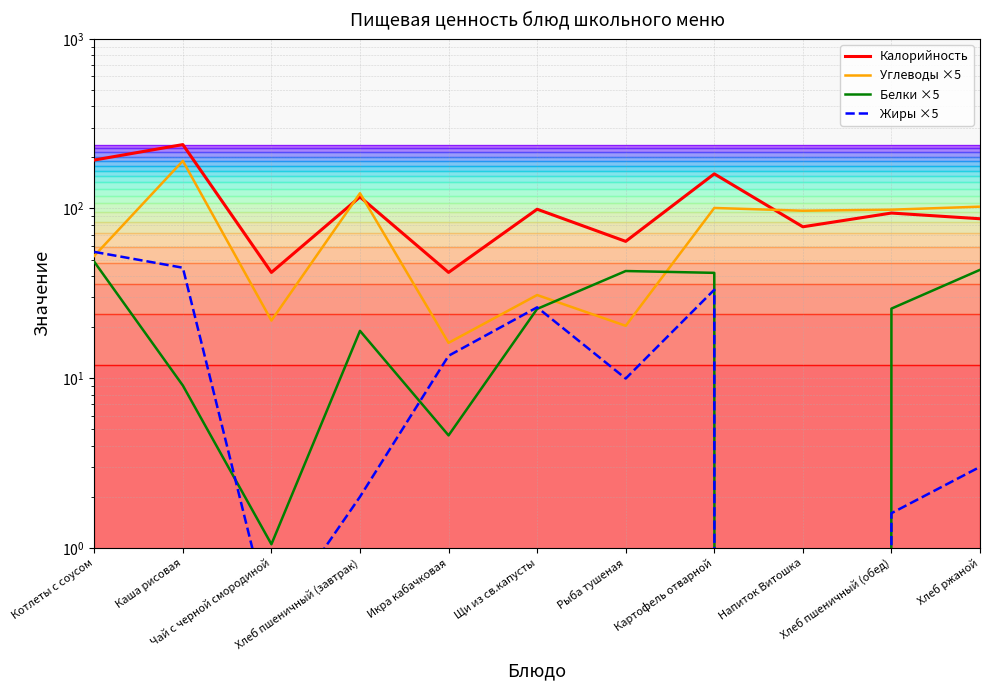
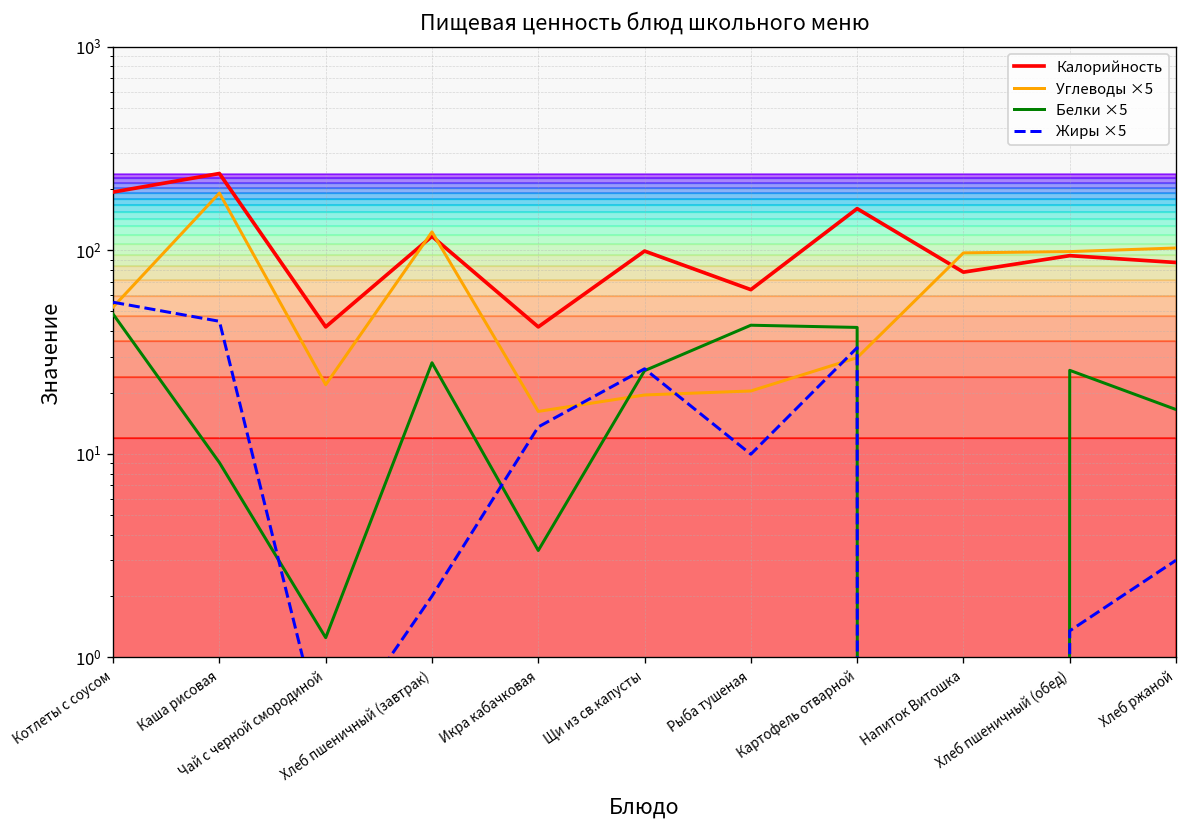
  {
    "Углеводы ×5": {
      "Котлеты с соусом": 53,
      "Чай с черной смородиной": 22,
      "Икра кабачковая": 16,
-     "Щи из св.капусты": 31,
+     "Щи из св.капусты": 19,
      "Рыба тушеная": 20,
-     "Картофель отварной": 100,
+     "Картофель отварной": 30,
      "Хлеб ржаной": 100
    },
    "Белки ×5": {
      "Каша рисовая": 9,
-     "Чай с черной смородиной": 1.1,
-     "Хлеб пшеничный (завтрак)": 19,
-     "Икра кабачковая": 4.6,
+     "Чай с черной смородиной": 1.3,
+     "Хлеб пшеничный (завтрак)": 28,
+     "Икра кабачковая": 3.4,
      "Рыба тушеная": 43,
      "Картофель отварной": 42,
      "Хлеб пшеничный (обед)": 26,
-     "Хлеб ржаной": 44
+     "Хлеб ржаной": 17
    },
    "Жиры ×5": {
      "Котлеты с соусом": 56,
      "Каша рисовая": 45,
      "Хлеб пшеничный (завтрак)": 2.0,
      "Икра кабачковая": 14,
      "Рыба тушеная": 10,
      "Картофель отварной": 33,
-     "Хлеб пшеничный (обед)": 1.6,
+     "Хлеб пшеничный (обед)": 1.4,
      "Хлеб ржаной": 3.0
    }
  }
